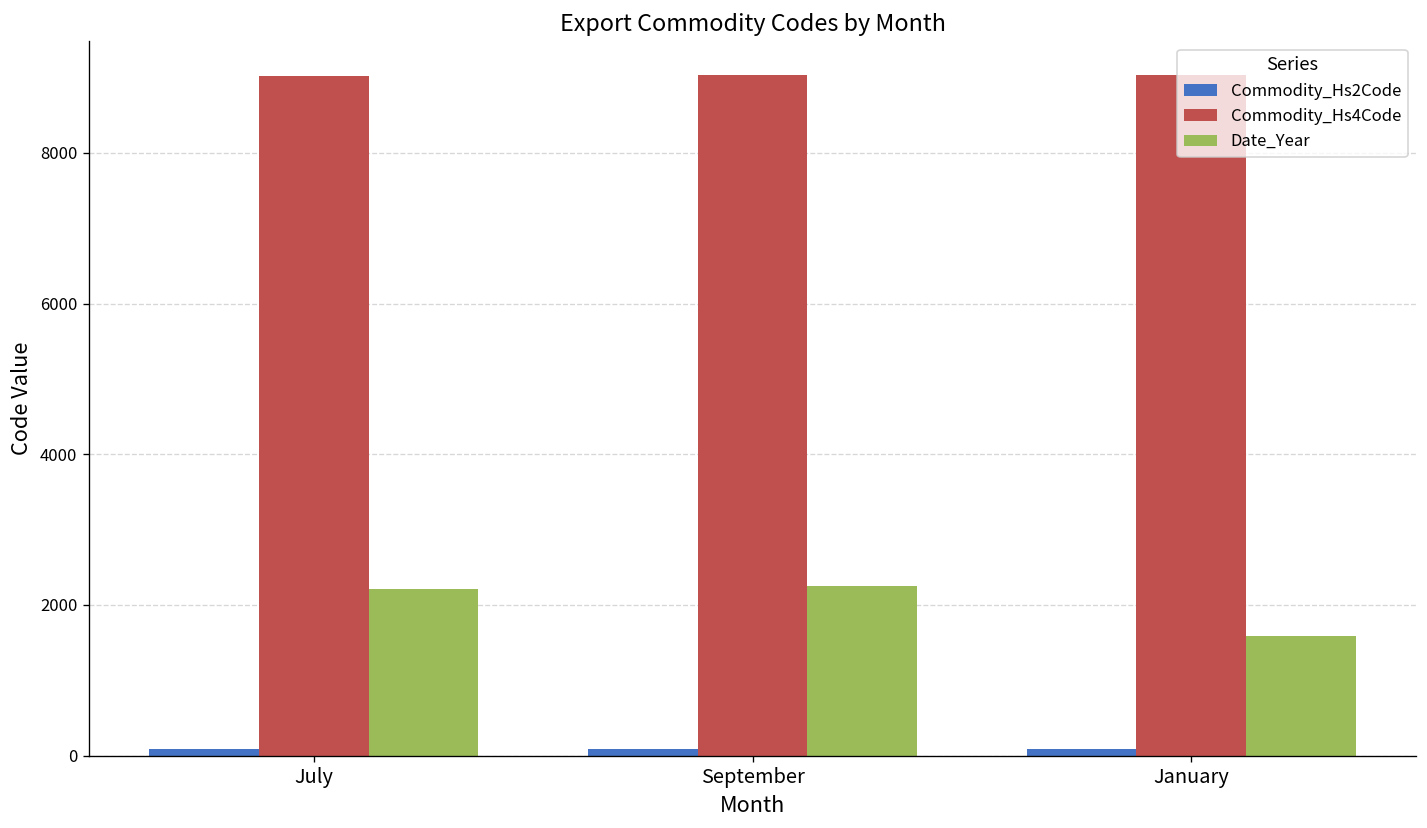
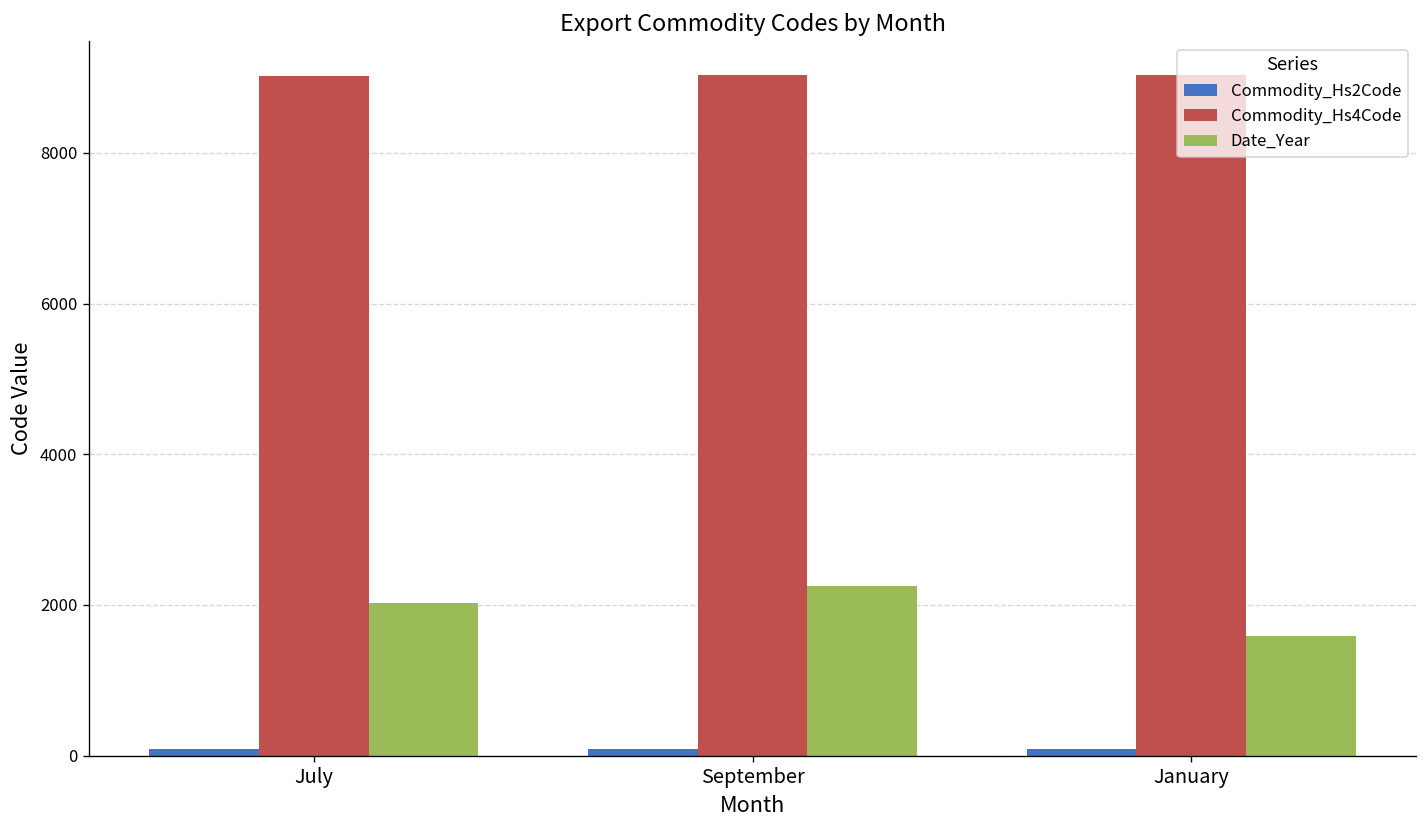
  {
    "Commodity_Hs2Code": {
      "July": 100,
      "September": 100,
      "January": 100
    },
    "Commodity_Hs4Code": {
      "July": 9000,
      "September": 9000
    },
    "Date_Year": {
-     "July": 2200,
+     "July": 2000,
      "September": 2300,
      "January": 1600
    }
  }
